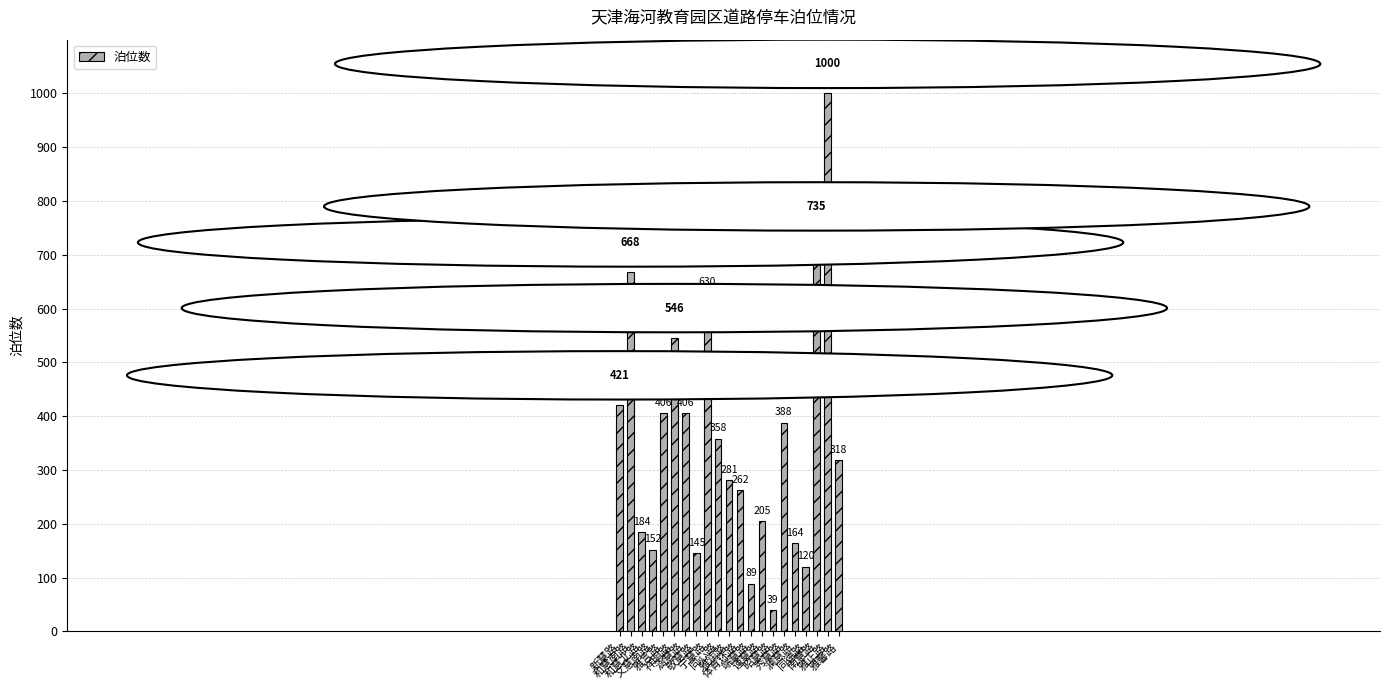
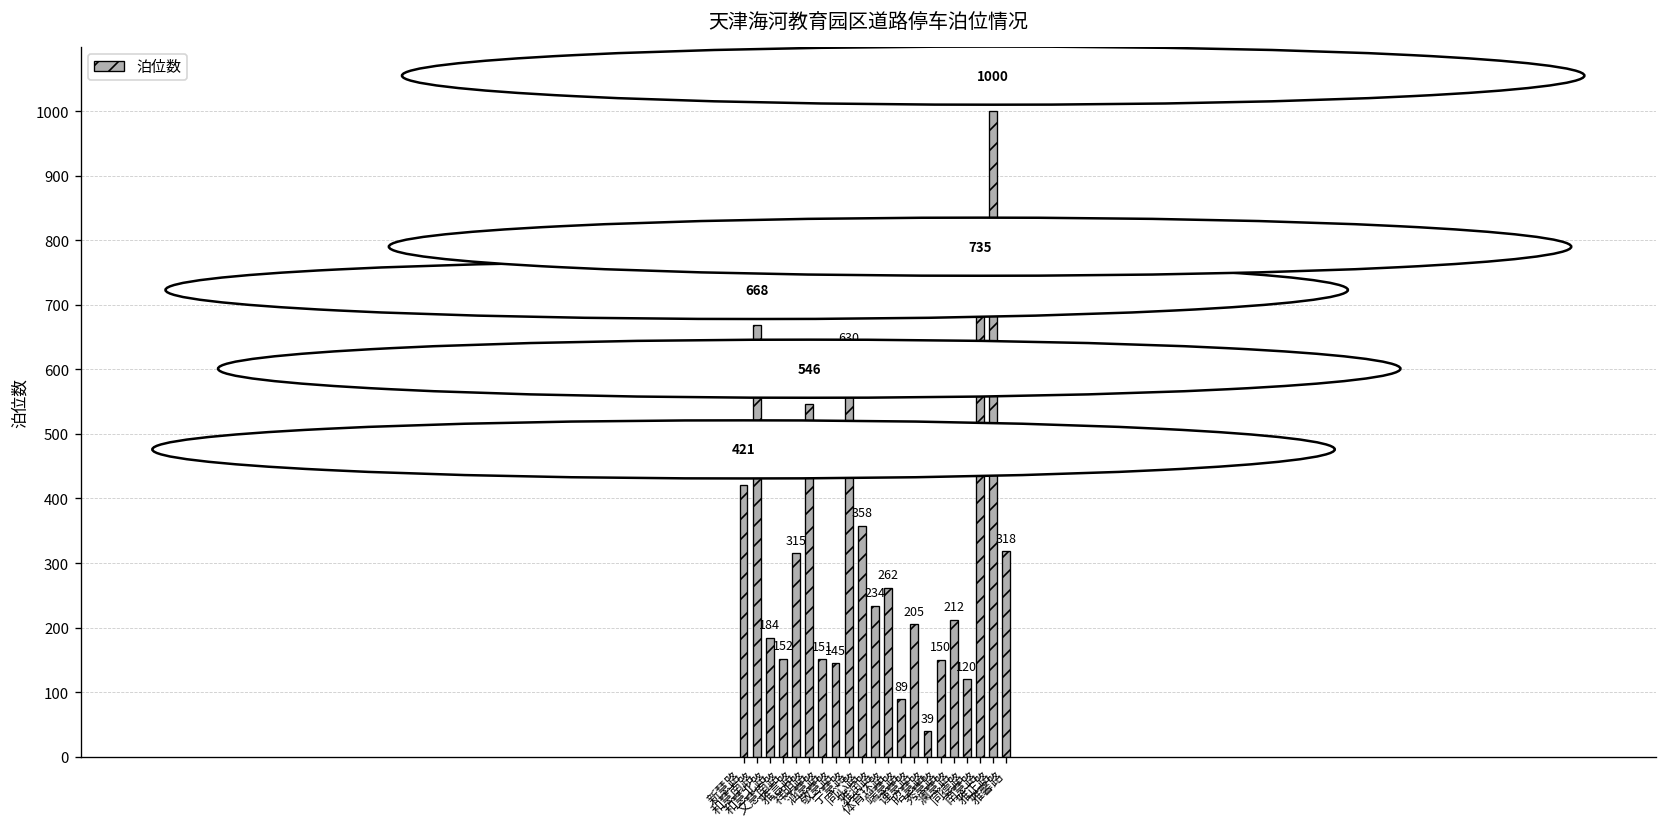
  {
    "和慧北路": 184,
    "文慧南路": 152,
-   "雅言路": 410,
-   "涵慧路": 410,
+   "雅言路": 320,
+   "涵慧路": 150,
    "同心路": 358,
-   "雅润路": 281,
+   "雅润路": 234,
    "体育环路": 262,
    "端慧路": 89,
    "谨慧路": 205,
    "昭慧路": 39,
-   "秀慧路": 388,
-   "澜慧路": 164,
+   "秀慧路": 150,
+   "澜慧路": 212,
    "同德路": 120,
    "雅馨路": 318
  }
